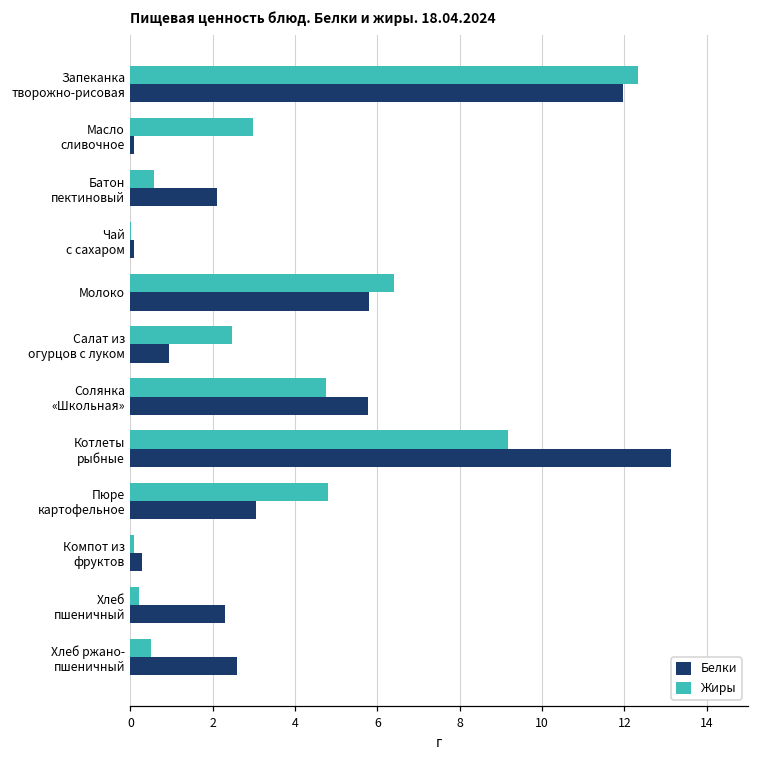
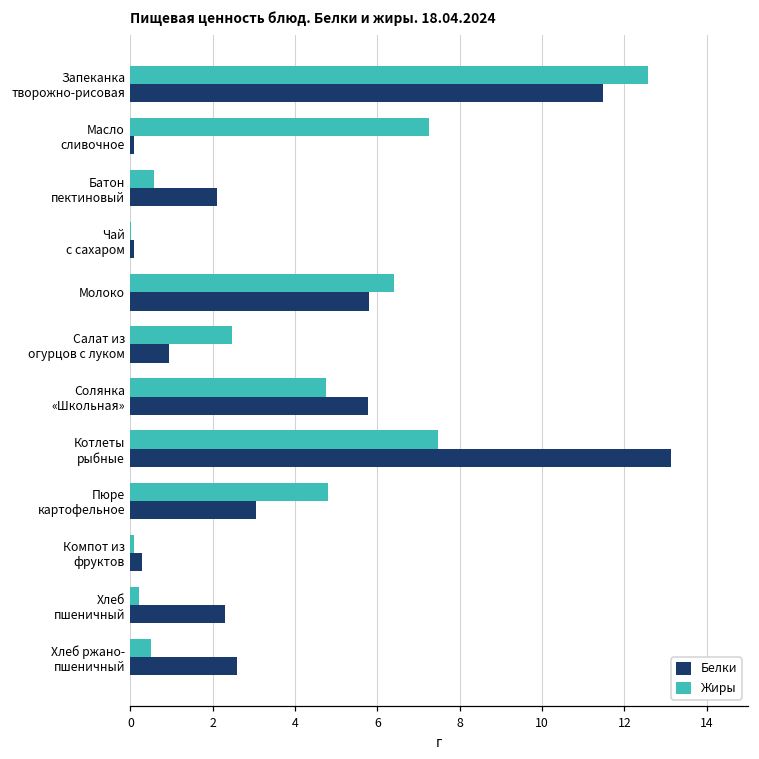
  {
    "Белки": {
-     "Запеканка творожно-рисовая": 12.0,
+     "Запеканка творожно-рисовая": 11.5,
      "Масло сливочное": 0.1,
      "Батон пектиновый": 2.1,
      "Чай с сахаром": 0.1,
      "Молоко": 5.8,
      "Салат из огурцов с луком": 0.9,
      "Солянка «Школьная»": 5.8,
      "Котлеты рыбные": 13.1,
      "Пюре картофельное": 3.1,
      "Компот из фруктов": 0.3,
      "Хлеб пшеничный": 2.3,
      "Хлеб ржано- пшеничный": 2.6
    },
    "Жиры": {
-     "Запеканка творожно-рисовая": 12.3,
-     "Масло сливочное": 3.0,
+     "Запеканка творожно-рисовая": 12.6,
+     "Масло сливочное": 7.3,
      "Батон пектиновый": 0.6,
      "Молоко": 6.4,
      "Салат из огурцов с луком": 2.5,
      "Солянка «Школьная»": 4.7,
-     "Котлеты рыбные": 9.2,
+     "Котлеты рыбные": 7.5,
      "Пюре картофельное": 4.8,
      "Компот из фруктов": 0.1,
      "Хлеб пшеничный": 0.2,
      "Хлеб ржано- пшеничный": 0.5
    }
  }
